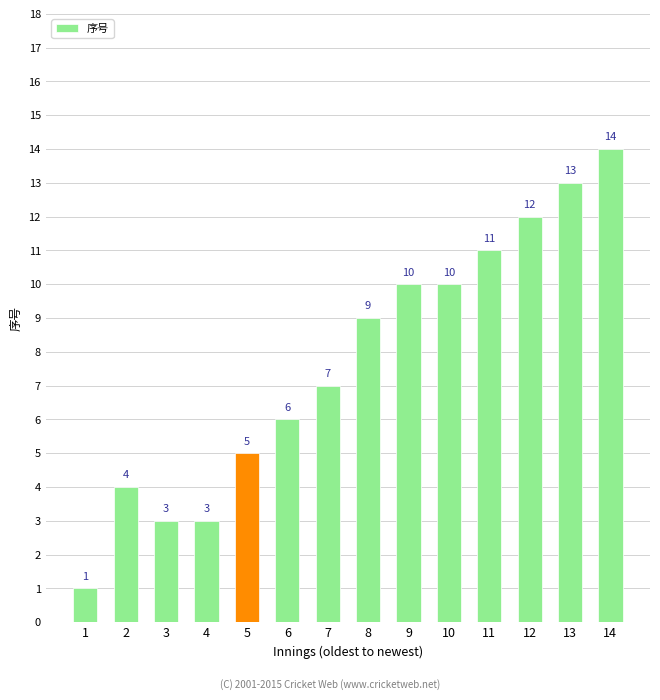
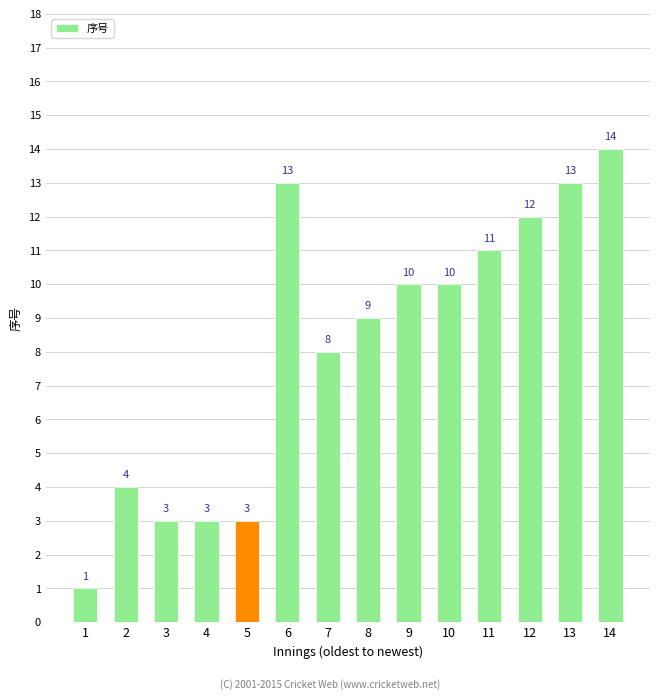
  {
    "1": 1,
    "2": 4,
    "3": 3,
    "4": 3,
-   "5": 5,
-   "6": 6,
-   "7": 7,
+   "5": 3,
+   "6": 13,
+   "7": 8,
    "8": 9,
    "9": 10,
    "10": 10,
    "11": 11,
    "12": 12,
    "13": 13,
    "14": 14
  }
